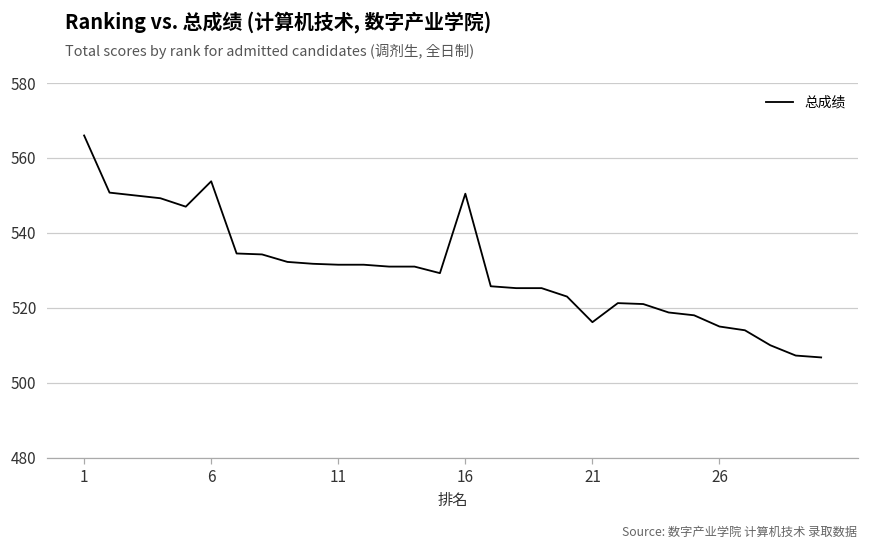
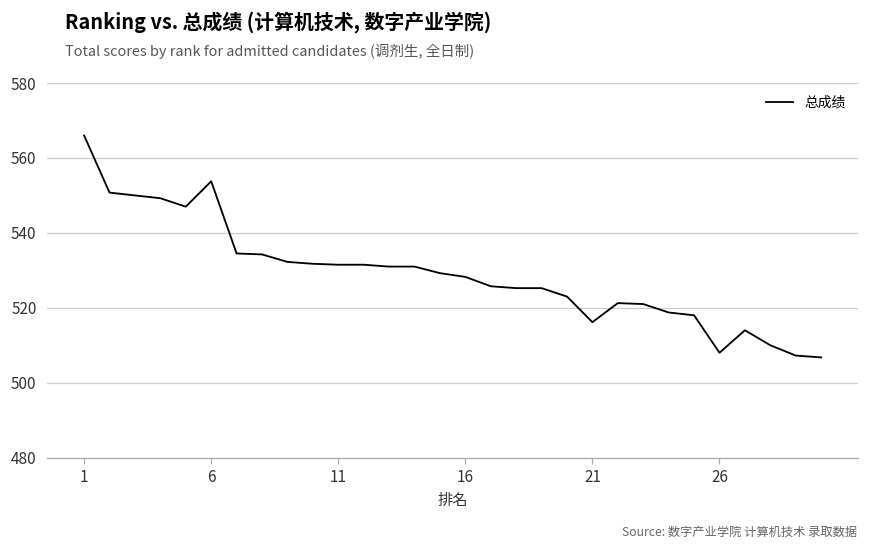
  {
    "1": 566,
    "6": 554,
    "11": 532,
-   "16": 550,
+   "16": 528,
    "21": 516,
-   "26": 515
+   "26": 508
  }
